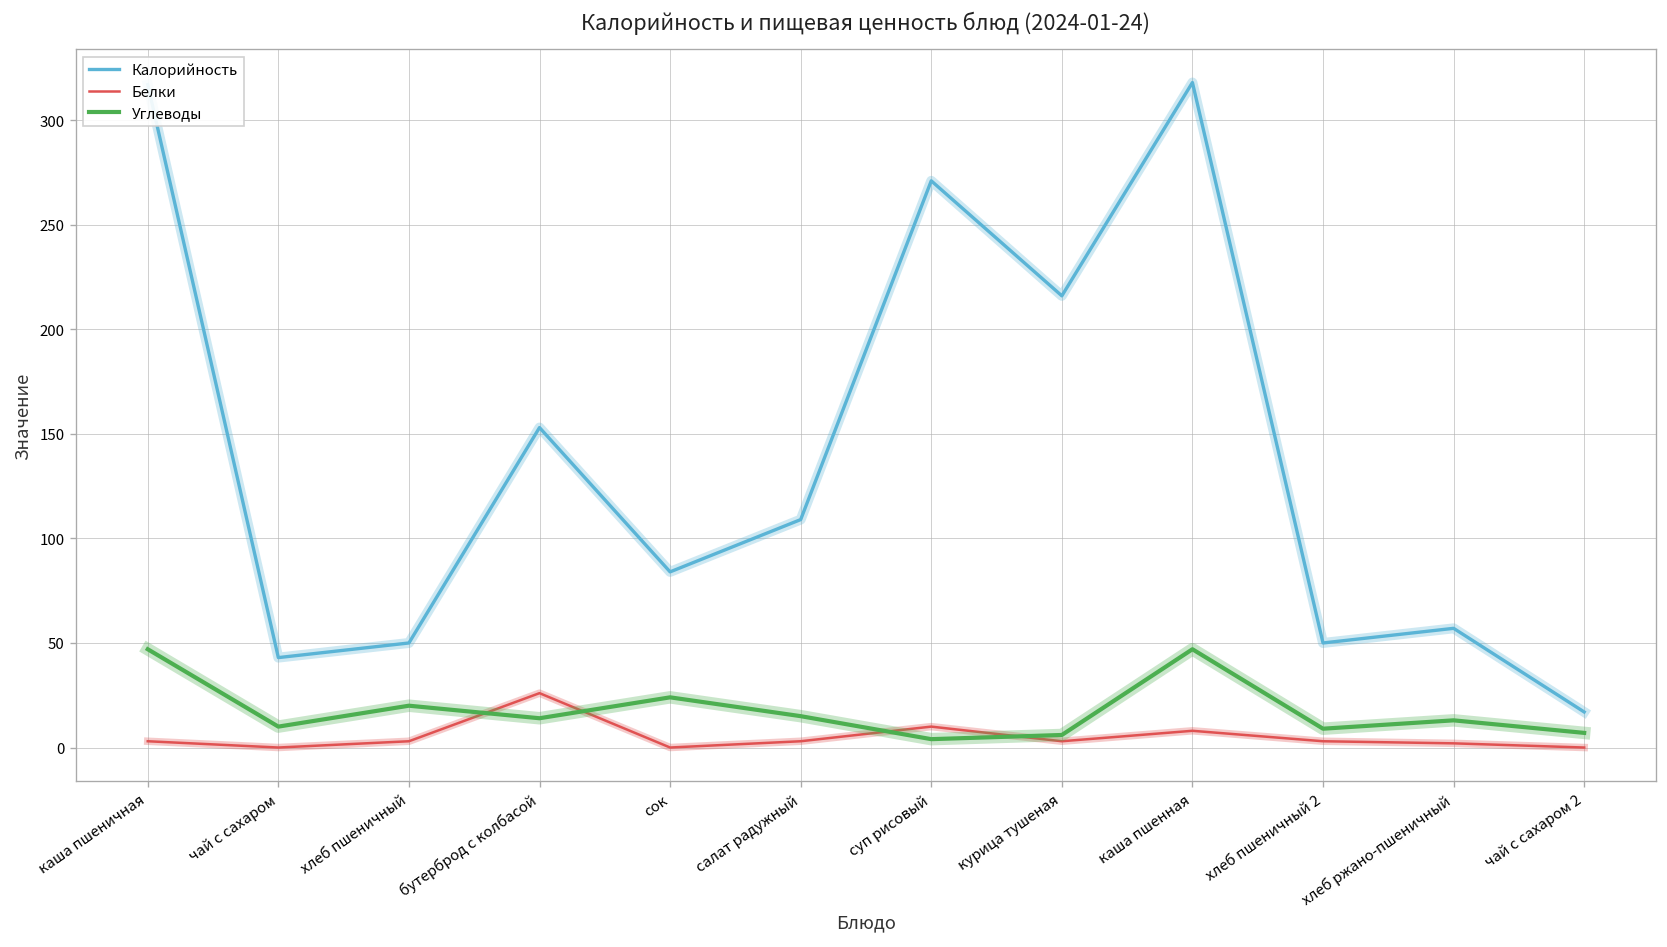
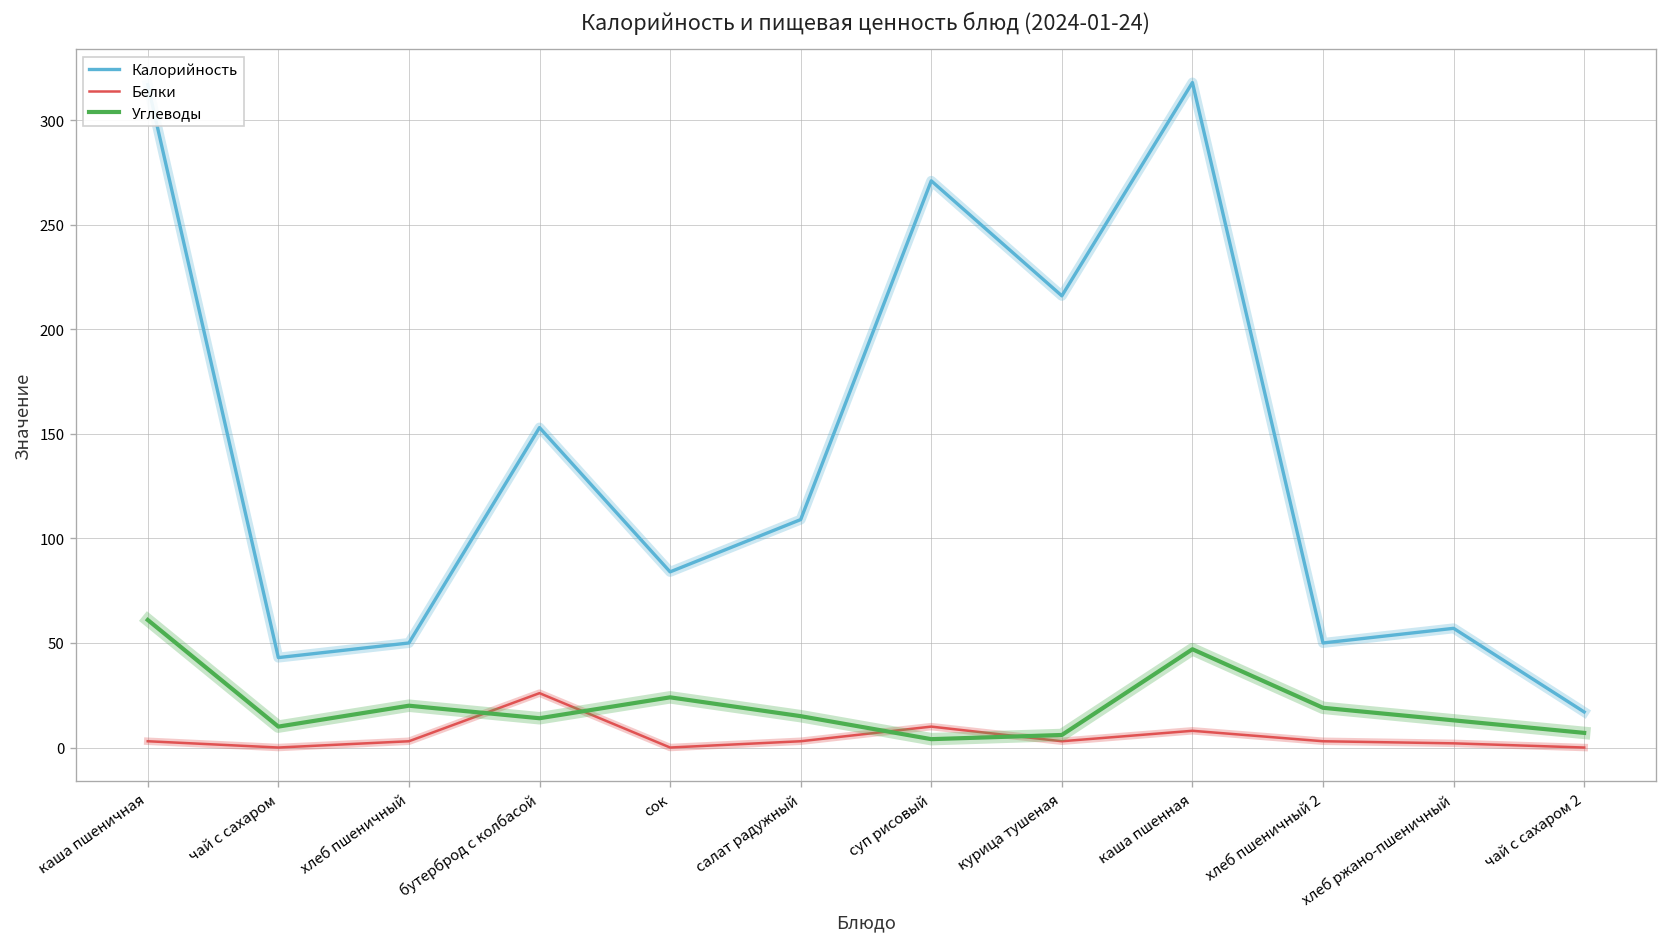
  {
    "Калорийность": {
      "чай с сахаром": 43,
      "хлеб пшеничный": 50,
      "бутерброд с колбасой": 153,
      "сок": 84,
      "салат радужный": 109,
      "суп рисовый": 271,
      "курица тушеная": 216,
      "каша пшенная": 318,
      "хлеб пшеничный 2": 50,
      "хлеб ржано-пшеничный": 57,
      "чай с сахаром 2": 17
    },
    "Белки": {
      "каша пшеничная": 3,
      "чай с сахаром": 0,
      "хлеб пшеничный": 3,
      "бутерброд с колбасой": 26,
      "сок": 0,
      "салат радужный": 3,
      "суп рисовый": 10,
      "курица тушеная": 3,
      "каша пшенная": 8,
      "хлеб пшеничный 2": 3,
      "хлеб ржано-пшеничный": 2,
      "чай с сахаром 2": 0
    },
    "Углеводы": {
-     "каша пшеничная": 47,
+     "каша пшеничная": 61,
      "чай с сахаром": 10,
      "хлеб пшеничный": 20,
      "бутерброд с колбасой": 14,
      "сок": 24,
      "салат радужный": 15,
      "суп рисовый": 4,
      "курица тушеная": 6,
      "каша пшенная": 47,
-     "хлеб пшеничный 2": 9,
+     "хлеб пшеничный 2": 19,
      "хлеб ржано-пшеничный": 13,
      "чай с сахаром 2": 7
    }
  }
